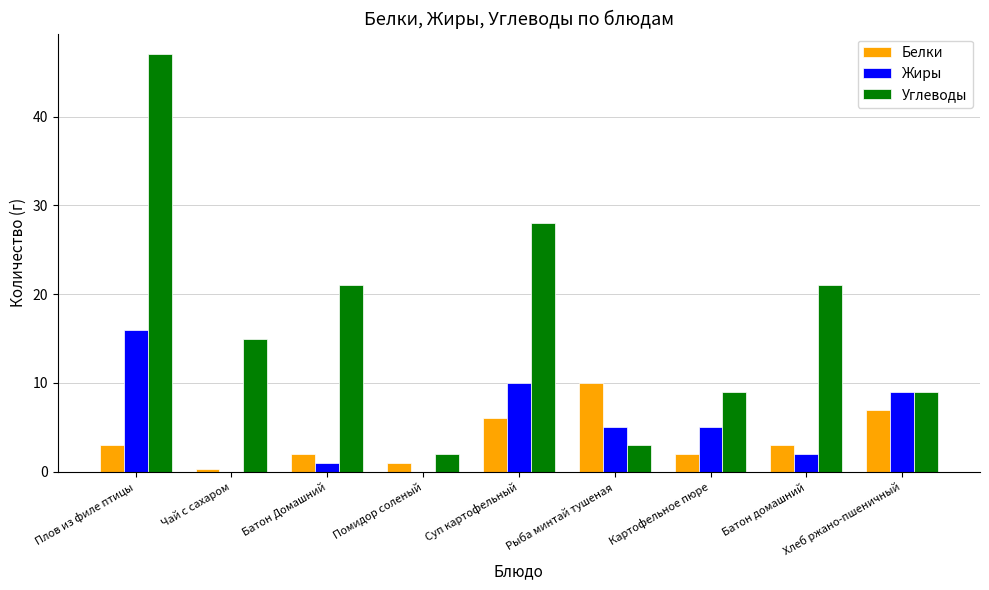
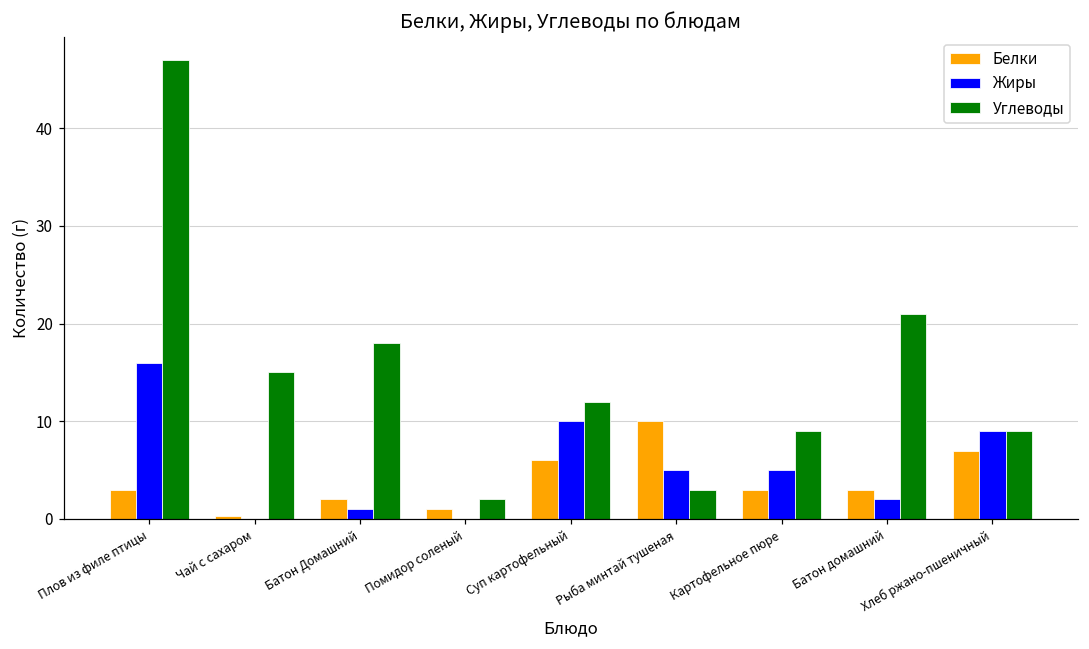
  {
    "Белки": {
      "Плов из филе птицы": 3,
      "Чай с сахаром": 0,
      "Батон Домашний": 2,
      "Помидор соленый": 1,
      "Суп картофельный": 6,
      "Рыба минтай тушеная": 10,
-     "Картофельное пюре": 2,
+     "Картофельное пюре": 3,
      "Батон домашний": 3,
      "Хлеб ржано-пшеничный": 7
    },
    "Жиры": {
      "Плов из филе птицы": 16,
      "Чай с сахаром": 0,
      "Батон Домашний": 1,
      "Помидор соленый": 0,
      "Суп картофельный": 10,
      "Рыба минтай тушеная": 5,
      "Картофельное пюре": 5,
      "Батон домашний": 2,
      "Хлеб ржано-пшеничный": 9
    },
    "Углеводы": {
      "Плов из филе птицы": 47,
      "Чай с сахаром": 15,
-     "Батон Домашний": 21,
+     "Батон Домашний": 18,
      "Помидор соленый": 2,
-     "Суп картофельный": 28,
+     "Суп картофельный": 12,
      "Рыба минтай тушеная": 3,
      "Картофельное пюре": 9,
      "Батон домашний": 21,
      "Хлеб ржано-пшеничный": 9
    }
  }
